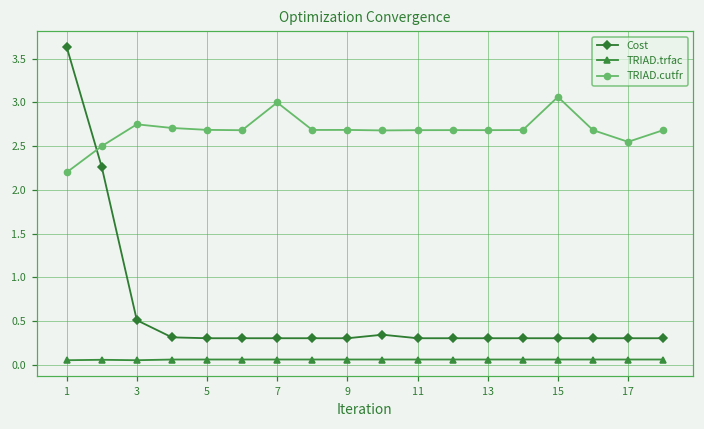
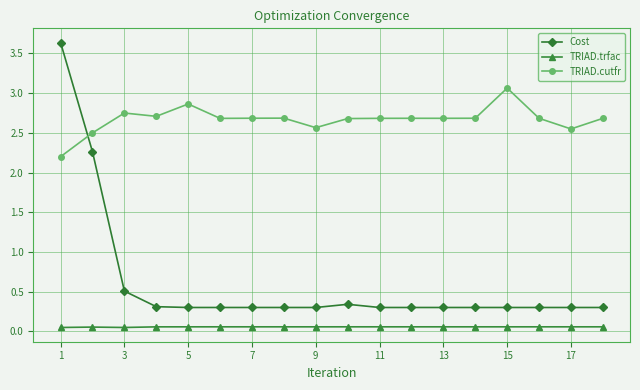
  {
    "TRIAD.cutfr": {
      "1": 2.2,
      "3": 2.8,
-     "5": 2.7,
-     "7": 3.0,
-     "9": 2.7,
+     "5": 2.9,
+     "7": 2.7,
+     "9": 2.6,
      "11": 2.7,
      "13": 2.7,
      "15": 3.1,
      "17": 2.5
    }
  }
